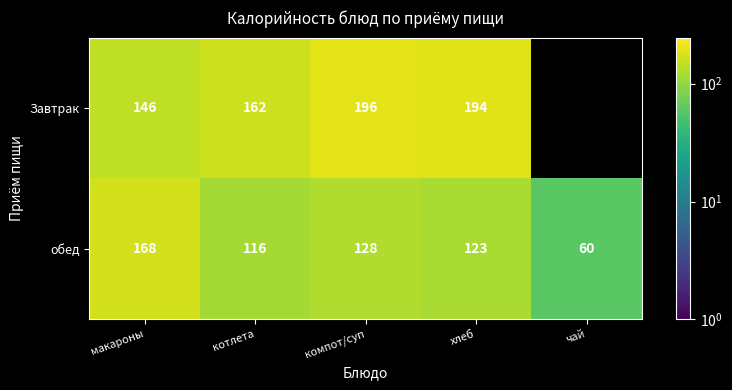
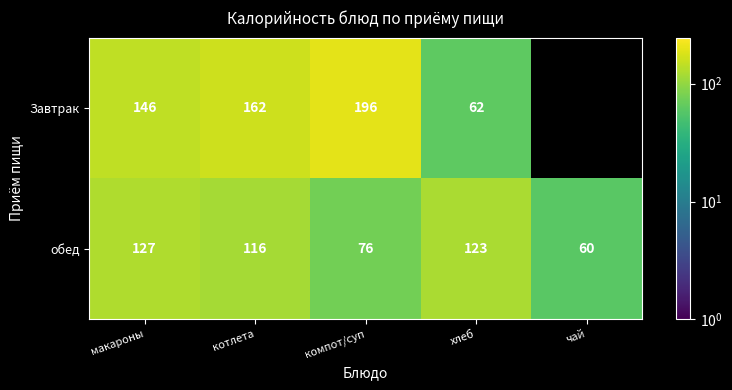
  {
    "Завтрак": {
      "макароны": 146,
      "котлета": 162,
      "компот/суп": 196,
-     "хлеб": 194
+     "хлеб": 62
    },
    "обед": {
-     "макароны": 168,
+     "макароны": 127,
      "котлета": 116,
-     "компот/суп": 128,
+     "компот/суп": 76,
      "хлеб": 123,
      "чай": 60
    }
  }
